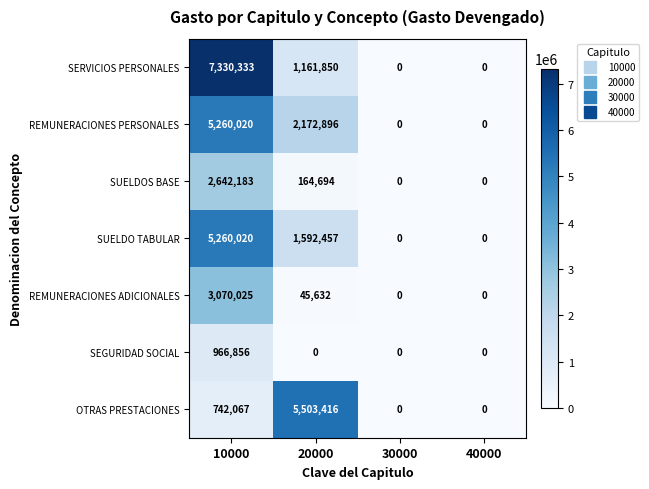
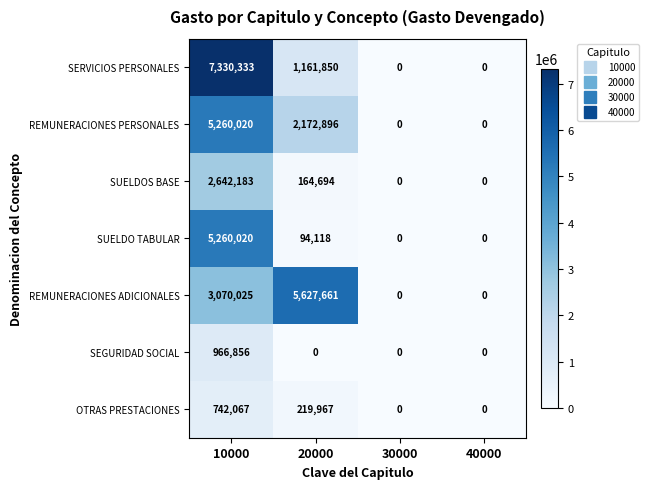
  {
    "SERVICIOS PERSONALES": {
      "10000": "7,330,333",
      "20000": "1,161,850",
      "30000": "0",
      "40000": "0"
    },
    "REMUNERACIONES PERSONALES": {
      "10000": "5,260,020",
      "20000": "2,172,896",
      "30000": "0",
      "40000": "0"
    },
    "SUELDOS BASE": {
      "10000": "2,642,183",
      "20000": "164,694",
      "30000": "0",
      "40000": "0"
    },
    "SUELDO TABULAR": {
      "10000": "5,260,020",
-     "20000": "1,592,457",
+     "20000": "94,118",
      "30000": "0",
      "40000": "0"
    },
    "REMUNERACIONES ADICIONALES": {
      "10000": "3,070,025",
-     "20000": "45,632",
+     "20000": "5,627,661",
      "30000": "0",
      "40000": "0"
    },
    "SEGURIDAD SOCIAL": {
      "10000": "966,856",
      "20000": "0",
      "30000": "0",
      "40000": "0"
    },
    "OTRAS PRESTACIONES": {
      "10000": "742,067",
-     "20000": "5,503,416",
+     "20000": "219,967",
      "30000": "0",
      "40000": "0"
    }
  }
